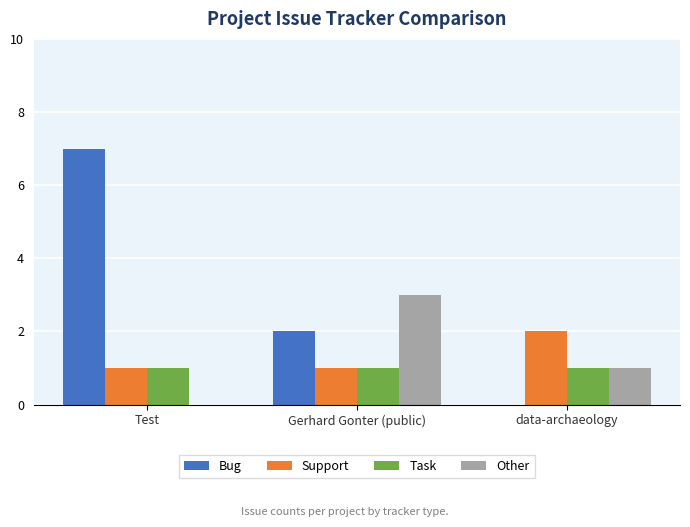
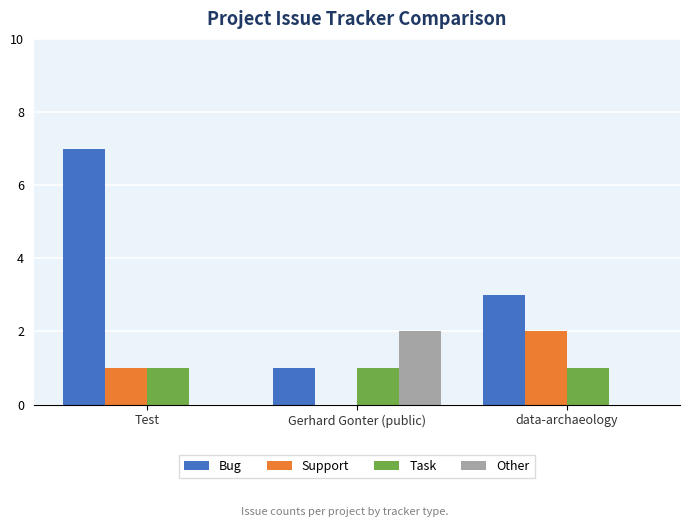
  {
    "Bug": {
      "Test": 7,
-     "Gerhard Gonter (public)": 2,
-     "data-archaeology": 0
+     "Gerhard Gonter (public)": 1,
+     "data-archaeology": 3
    },
    "Support": {
      "Test": 1,
-     "Gerhard Gonter (public)": 1,
+     "Gerhard Gonter (public)": 0,
      "data-archaeology": 2
    },
    "Task": {
      "Test": 1,
      "Gerhard Gonter (public)": 1,
      "data-archaeology": 1
    },
    "Other": {
      "Test": 0,
-     "Gerhard Gonter (public)": 3,
-     "data-archaeology": 1
+     "Gerhard Gonter (public)": 2,
+     "data-archaeology": 0
    }
  }
